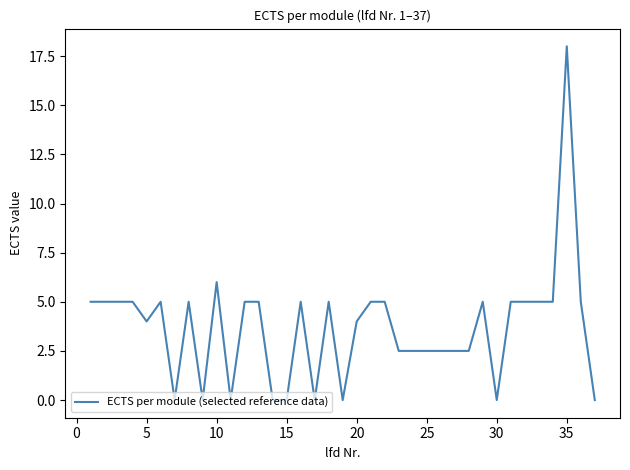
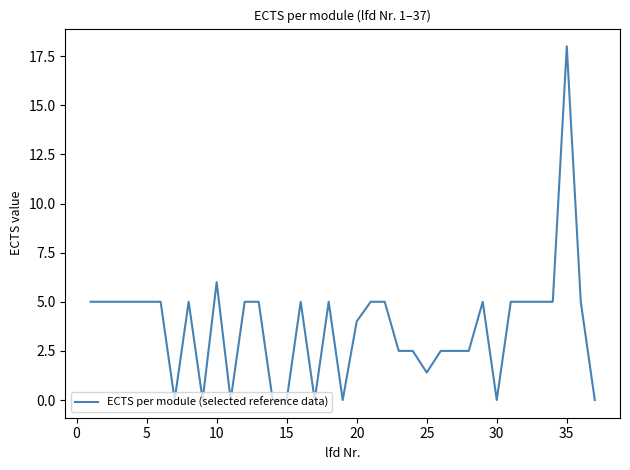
  {
-   "5": 4,
+   "5": 5,
    "10": 6.0,
    "20": 4.0,
-   "25": 2.5,
+   "25": 1.4,
    "30": 0.0,
    "35": 18.0
  }
